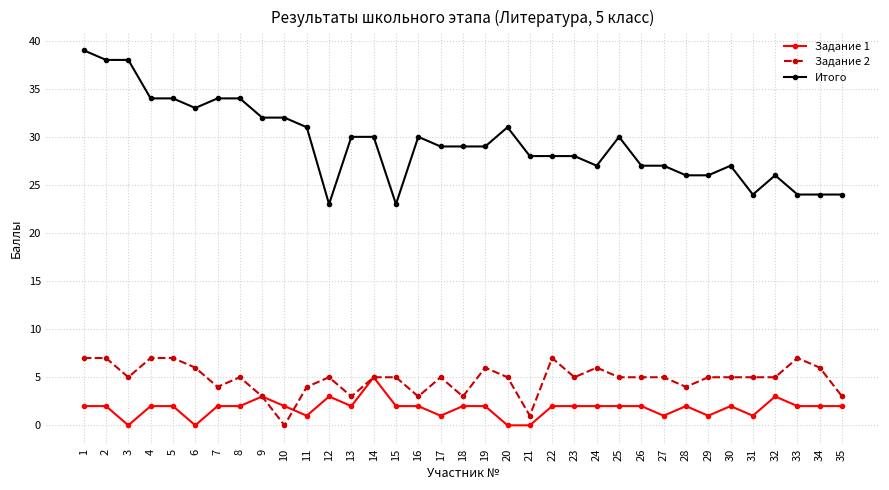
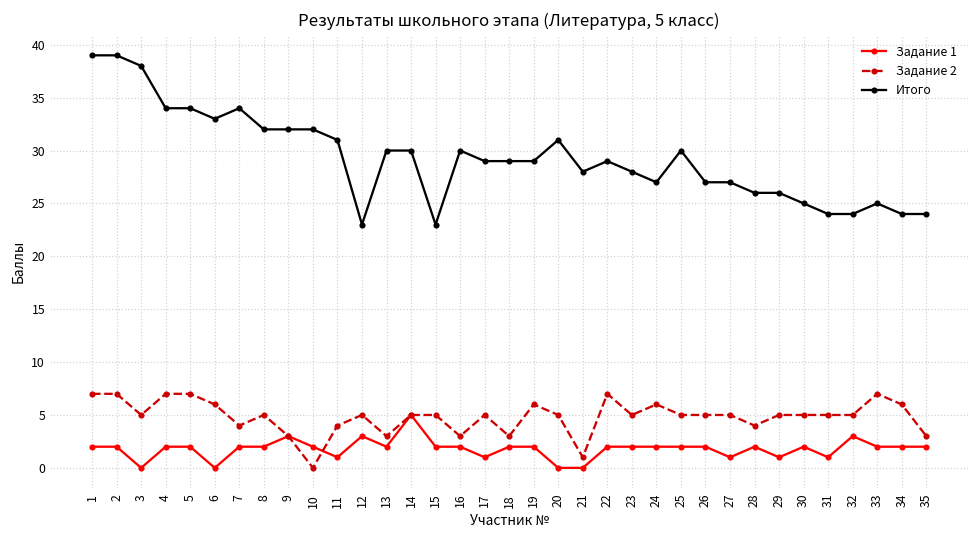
  {
    "Итого": {
      "1": 39,
-     "2": 38,
+     "2": 39,
      "3": 38,
      "4": 34,
      "5": 34,
      "6": 33,
      "7": 34,
-     "8": 34,
+     "8": 32,
      "9": 32,
      "10": 32,
      "11": 31,
      "12": 23,
      "13": 30,
      "14": 30,
      "15": 23,
      "16": 30,
      "17": 29,
      "18": 29,
      "19": 29,
      "20": 31,
      "21": 28,
-     "22": 28,
+     "22": 29,
      "23": 28,
      "24": 27,
      "25": 30,
      "26": 27,
      "27": 27,
      "28": 26,
      "29": 26,
-     "30": 27,
+     "30": 25,
      "31": 24,
-     "32": 26,
-     "33": 24,
+     "32": 24,
+     "33": 25,
      "34": 24,
      "35": 24
    }
  }
